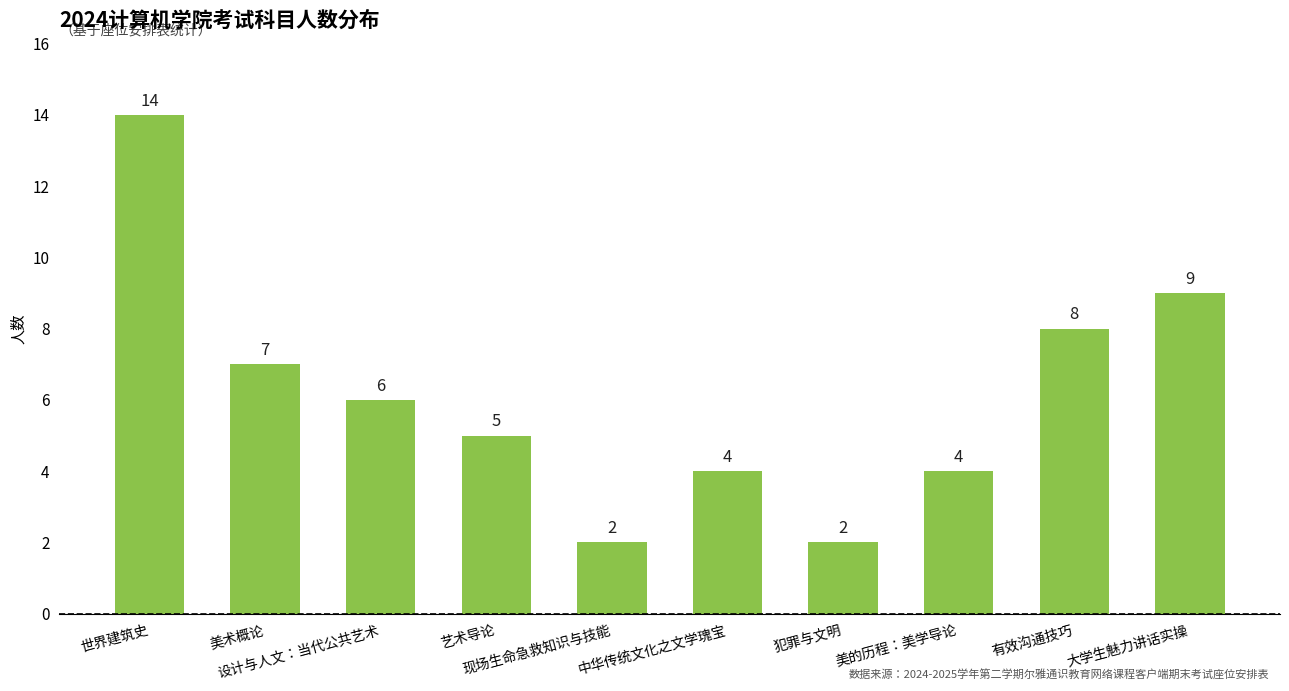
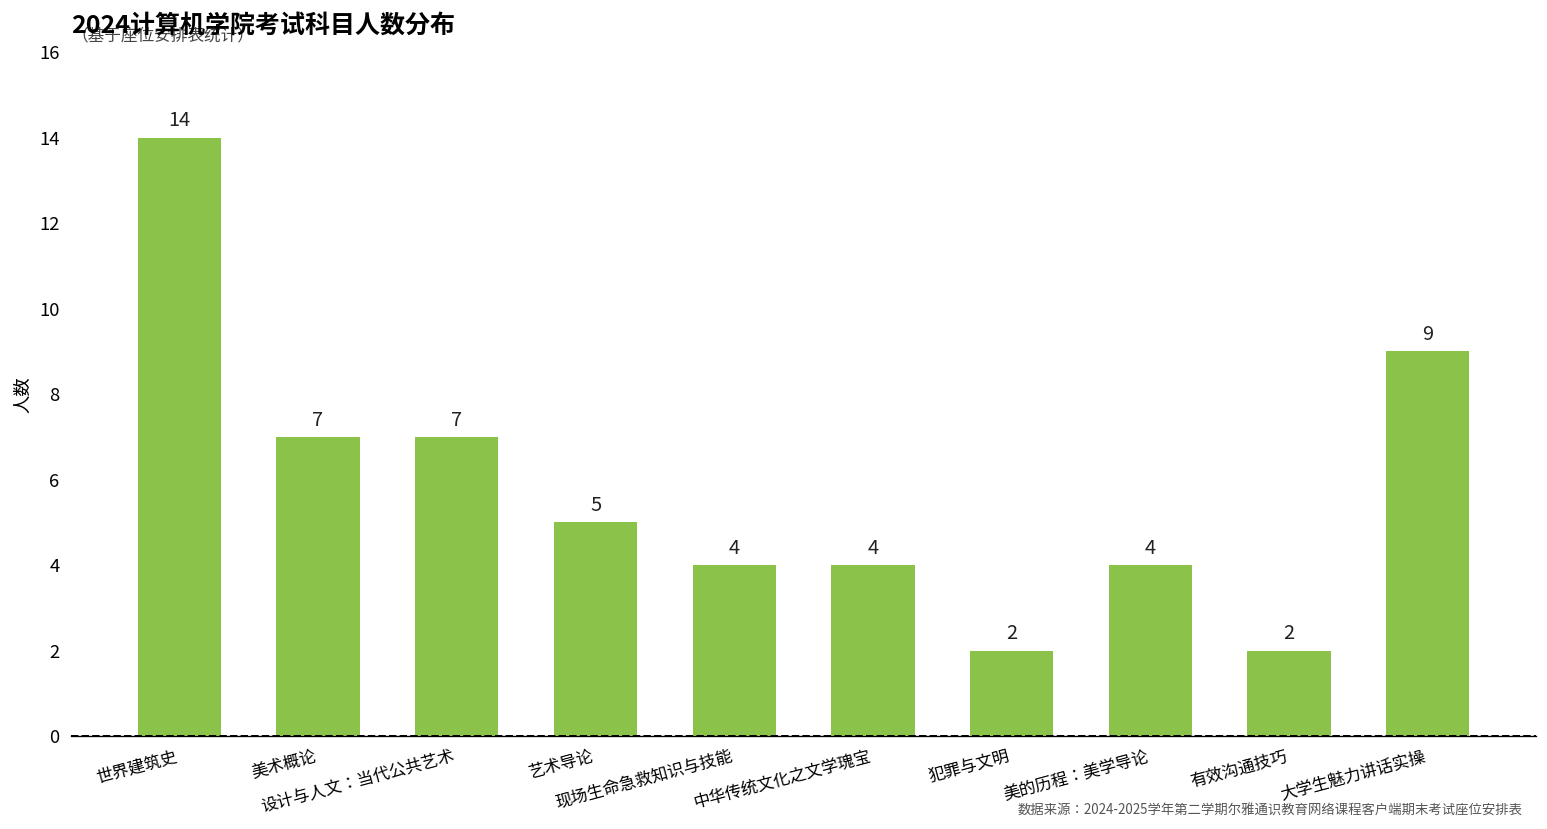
  {
    "世界建筑史": 14,
    "美术概论": 7,
-   "设计与人文：当代公共艺术": 6,
+   "设计与人文：当代公共艺术": 7,
    "艺术导论": 5,
-   "现场生命急救知识与技能": 2,
+   "现场生命急救知识与技能": 4,
    "中华传统文化之文学瑰宝": 4,
    "犯罪与文明": 2,
    "美的历程：美学导论": 4,
-   "有效沟通技巧": 8,
+   "有效沟通技巧": 2,
    "大学生魅力讲话实操": 9
  }
